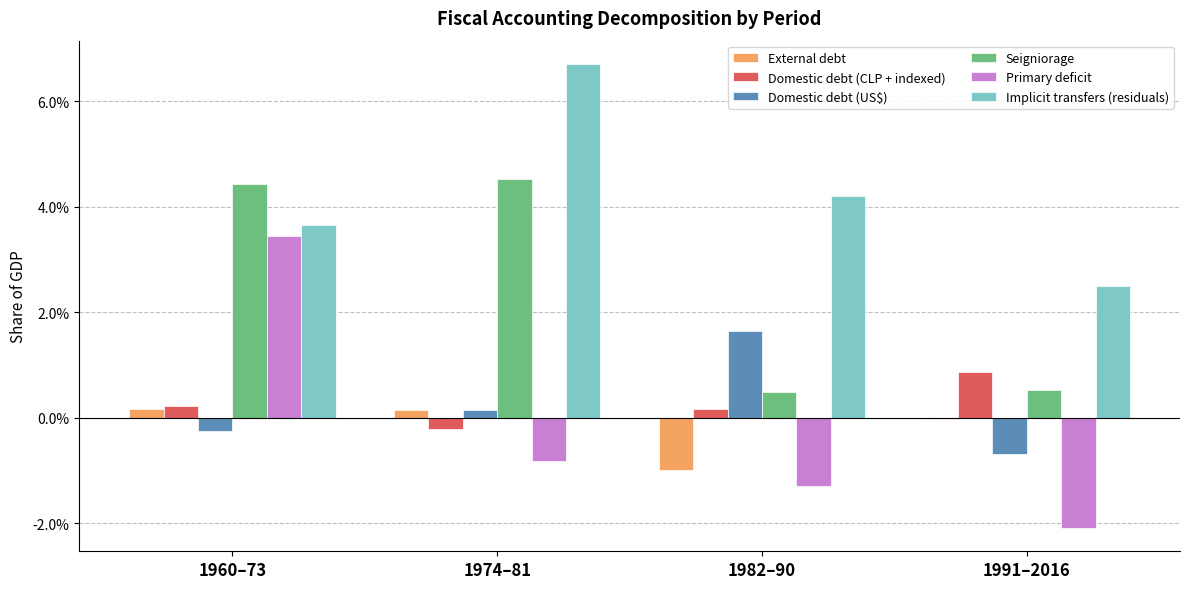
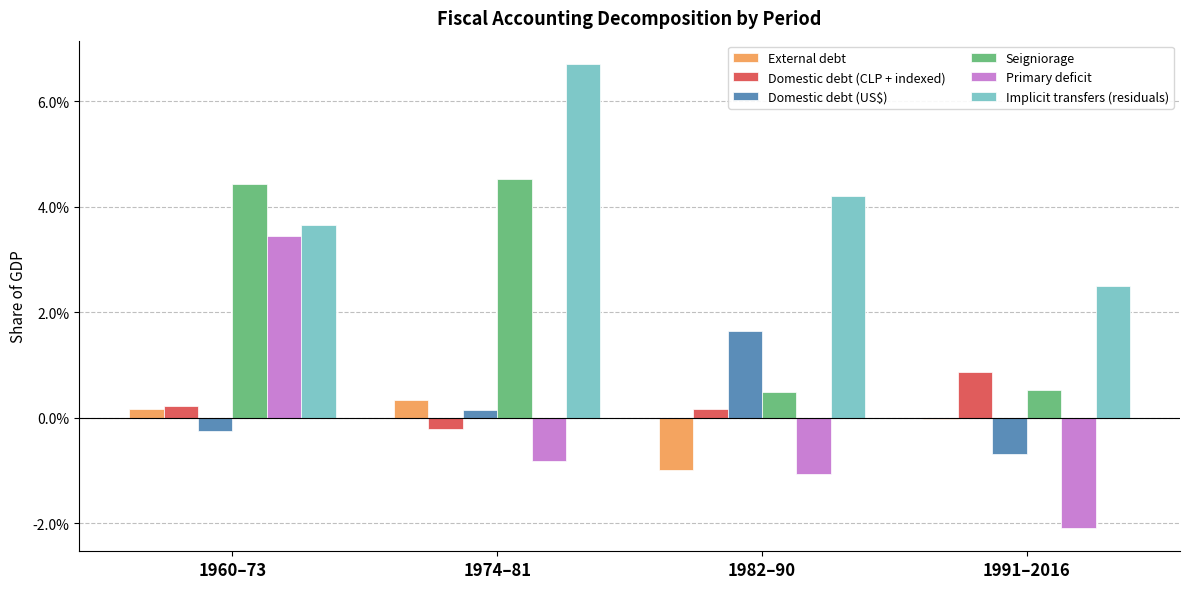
  {
    "External debt": {
      "1960–73": "0.2%",
-     "1974–81": "0.2%",
+     "1974–81": "0.3%",
      "1982–90": "-1.0%"
    },
    "Domestic debt (CLP + indexed)": {
      "1960–73": "0.2%",
      "1974–81": "-0.2%",
      "1982–90": "0.2%",
      "1991–2016": "0.9%"
    },
    "Domestic debt (US$)": {
      "1960–73": "-0.3%",
      "1974–81": "0.1%",
      "1982–90": "1.6%",
      "1991–2016": "-0.7%"
    },
    "Seigniorage": {
      "1960–73": "4.4%",
      "1974–81": "4.5%",
      "1982–90": "0.5%",
      "1991–2016": "0.5%"
    },
    "Primary deficit": {
      "1960–73": "3.4%",
      "1974–81": "-0.8%",
-     "1982–90": "-1.3%",
+     "1982–90": "-1.1%",
      "1991–2016": "-2.1%"
    },
    "Implicit transfers (residuals)": {
      "1960–73": "3.7%",
      "1974–81": "6.7%",
      "1982–90": "4.2%",
      "1991–2016": "2.5%"
    }
  }
